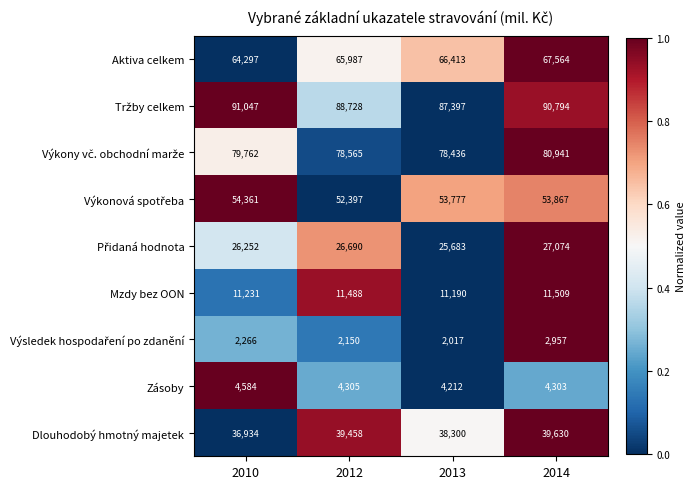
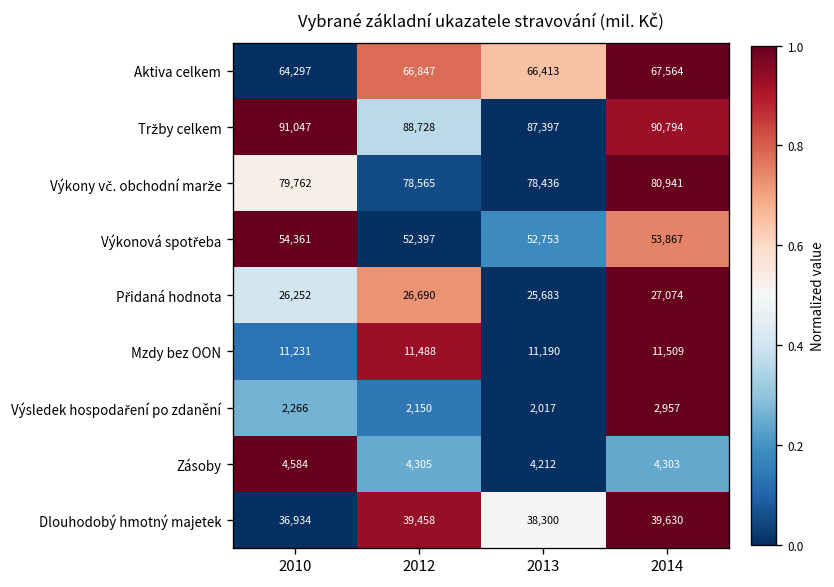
  {
    "Aktiva celkem": {
      "2010": "64,297",
-     "2012": "65,987",
+     "2012": "66,847",
      "2013": "66,413",
      "2014": "67,564"
    },
    "Tržby celkem": {
      "2010": "91,047",
      "2012": "88,728",
      "2013": "87,397",
      "2014": "90,794"
    },
    "Výkony vč. obchodní marže": {
      "2010": "79,762",
      "2012": "78,565",
      "2013": "78,436",
      "2014": "80,941"
    },
    "Výkonová spotřeba": {
      "2010": "54,361",
      "2012": "52,397",
-     "2013": "53,777",
+     "2013": "52,753",
      "2014": "53,867"
    },
    "Přidaná hodnota": {
      "2010": "26,252",
      "2012": "26,690",
      "2013": "25,683",
      "2014": "27,074"
    },
    "Mzdy bez OON": {
      "2010": "11,231",
      "2012": "11,488",
      "2013": "11,190",
      "2014": "11,509"
    },
    "Výsledek hospodaření po zdanění": {
      "2010": "2,266",
      "2012": "2,150",
      "2013": "2,017",
      "2014": "2,957"
    },
    "Zásoby": {
      "2010": "4,584",
      "2012": "4,305",
      "2013": "4,212",
      "2014": "4,303"
    },
    "Dlouhodobý hmotný majetek": {
      "2010": "36,934",
      "2012": "39,458",
      "2013": "38,300",
      "2014": "39,630"
    }
  }
